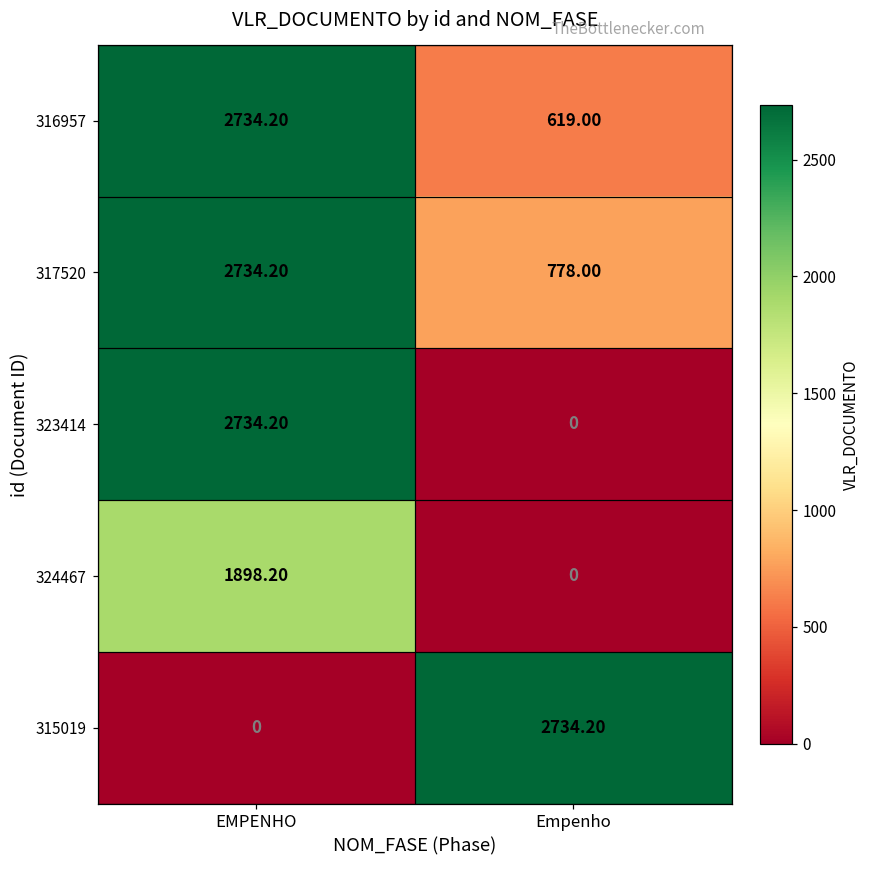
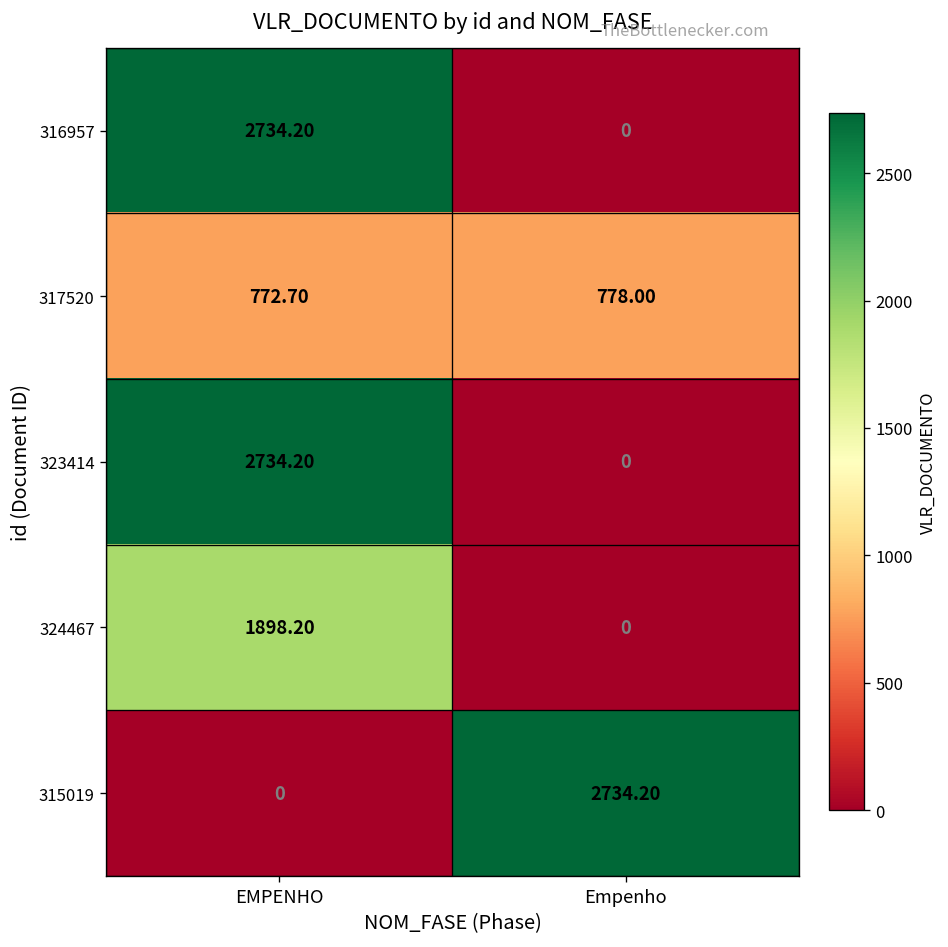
  {
    "316957": {
      "EMPENHO": 2734.20,
-     "Empenho": 619.00
+     "Empenho": 0
    },
    "317520": {
-     "EMPENHO": 2734.20,
+     "EMPENHO": 772.70,
      "Empenho": 778.00
    },
    "323414": {
      "EMPENHO": 2734.20,
      "Empenho": 0
    },
    "324467": {
      "EMPENHO": 1898.20,
      "Empenho": 0
    },
    "315019": {
      "EMPENHO": 0,
      "Empenho": 2734.20
    }
  }
